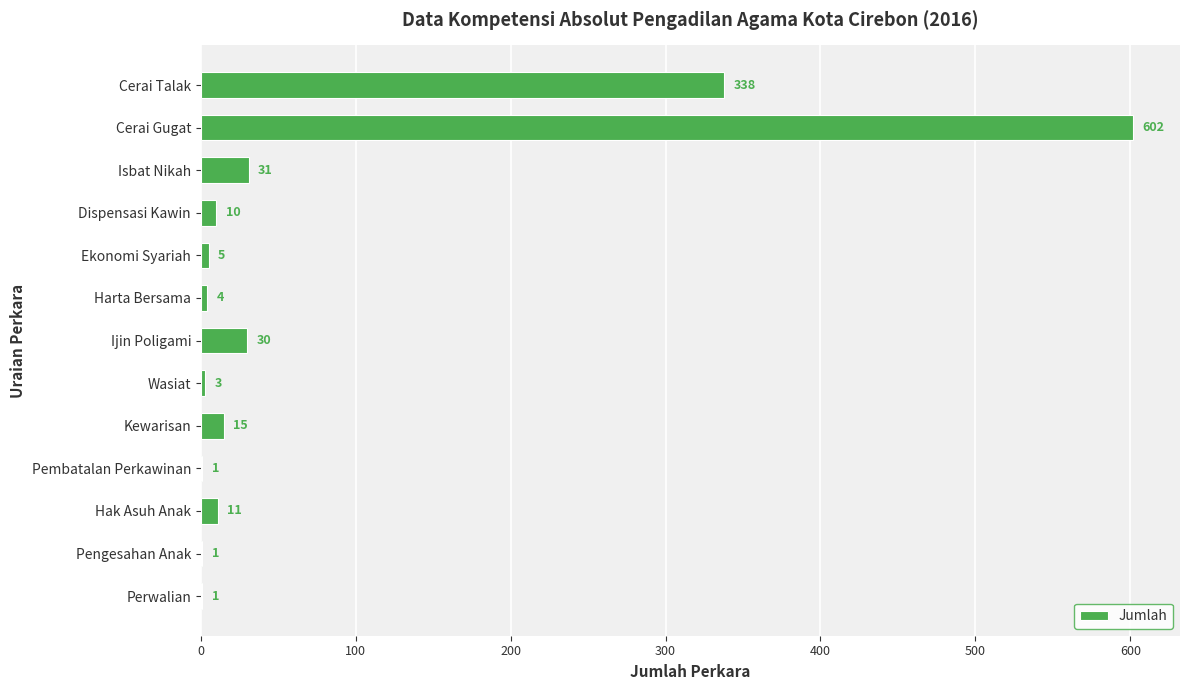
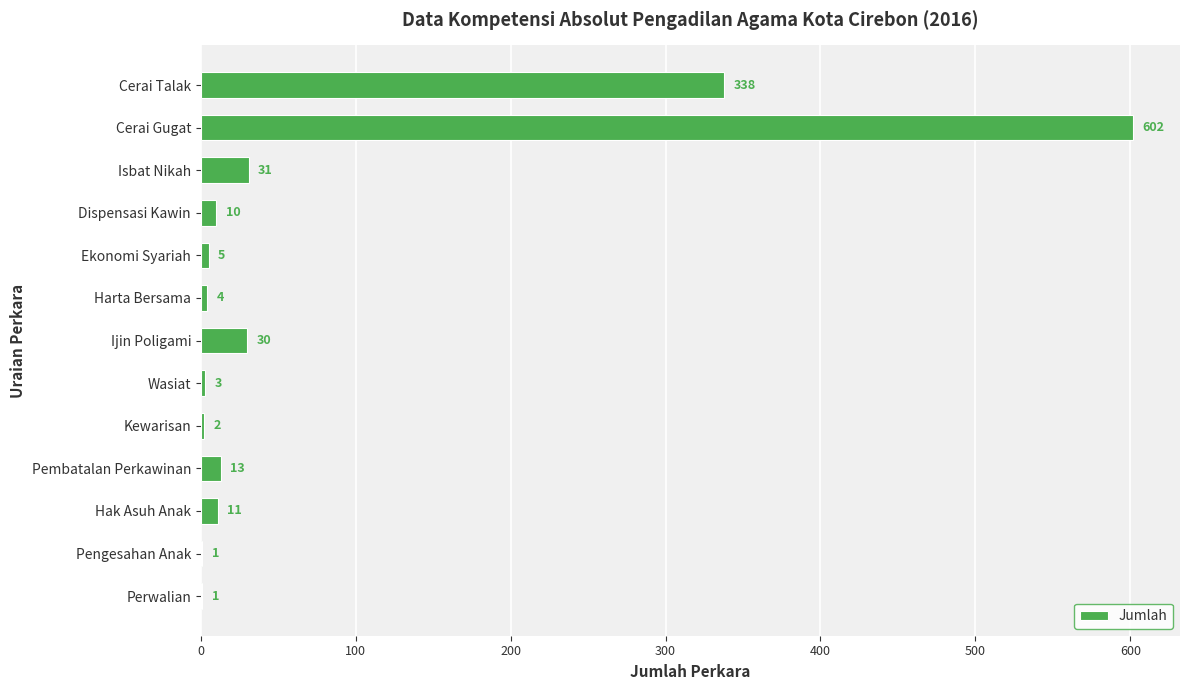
  {
    "Cerai Talak": 338,
    "Cerai Gugat": 602,
    "Isbat Nikah": 31,
    "Dispensasi Kawin": 10,
    "Ekonomi Syariah": 5,
    "Harta Bersama": 4,
    "Ijin Poligami": 30,
    "Wasiat": 3,
-   "Kewarisan": 15,
-   "Pembatalan Perkawinan": 1,
+   "Kewarisan": 2,
+   "Pembatalan Perkawinan": 13,
    "Hak Asuh Anak": 11,
    "Pengesahan Anak": 1,
    "Perwalian": 1
  }
